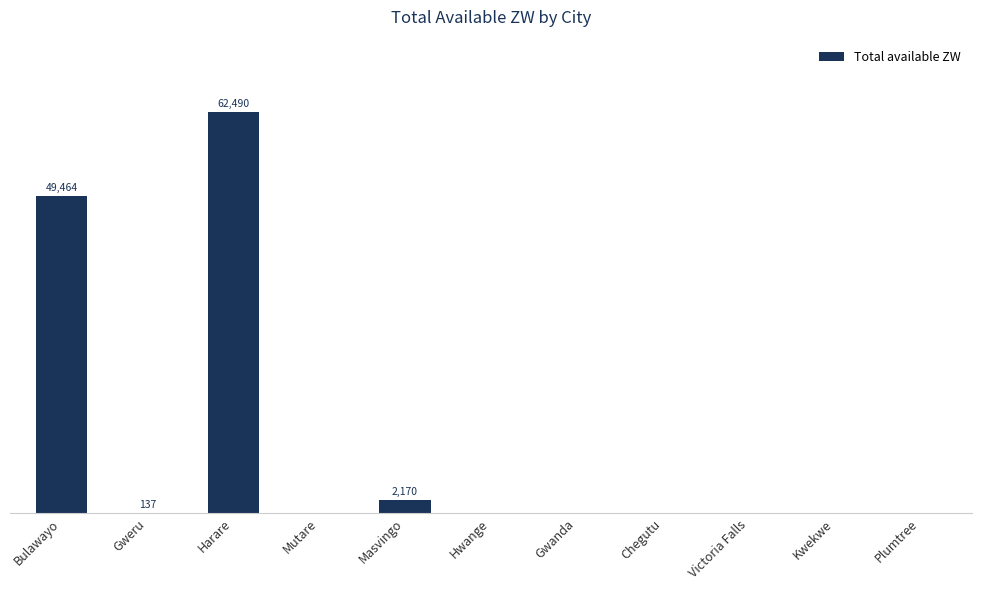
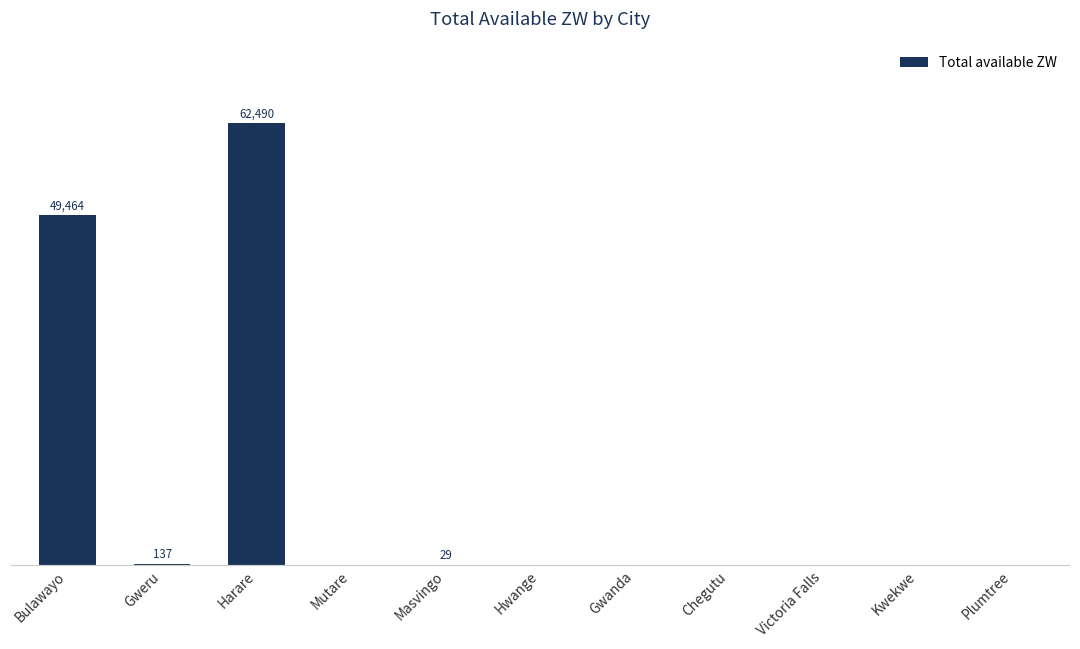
  {
    "Bulawayo": "49,464",
    "Gweru": "137",
    "Harare": "62,490",
-   "Masvingo": "2,170"
+   "Masvingo": "29"
  }
